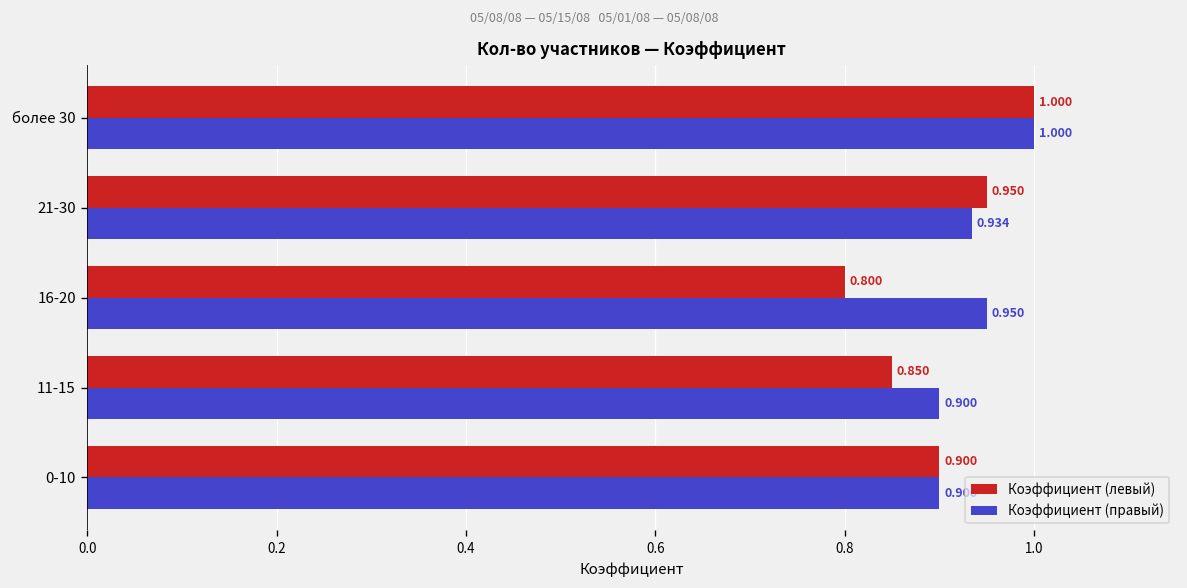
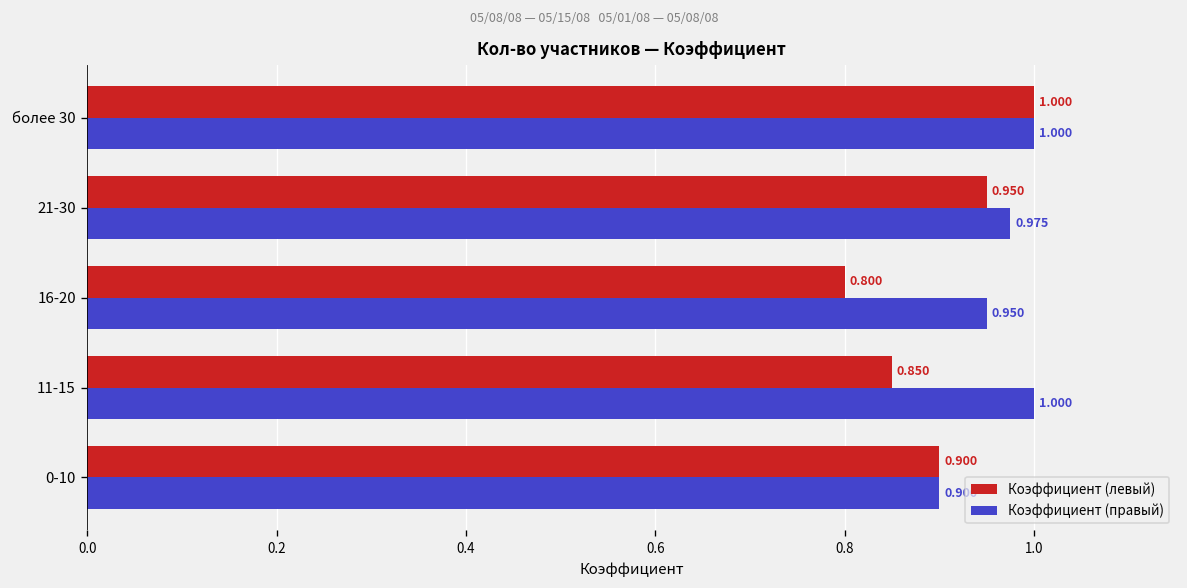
  {
    "Коэффициент (левый)": {
      "более 30": 1.000,
      "21-30": 0.950,
      "16-20": 0.800,
      "11-15": 0.850,
      "0-10": 0.900
    },
    "Коэффициент (правый)": {
      "более 30": 1.000,
-     "21-30": 0.934,
+     "21-30": 0.975,
      "16-20": 0.950,
-     "11-15": 0.900
+     "11-15": 1.000
    }
  }
